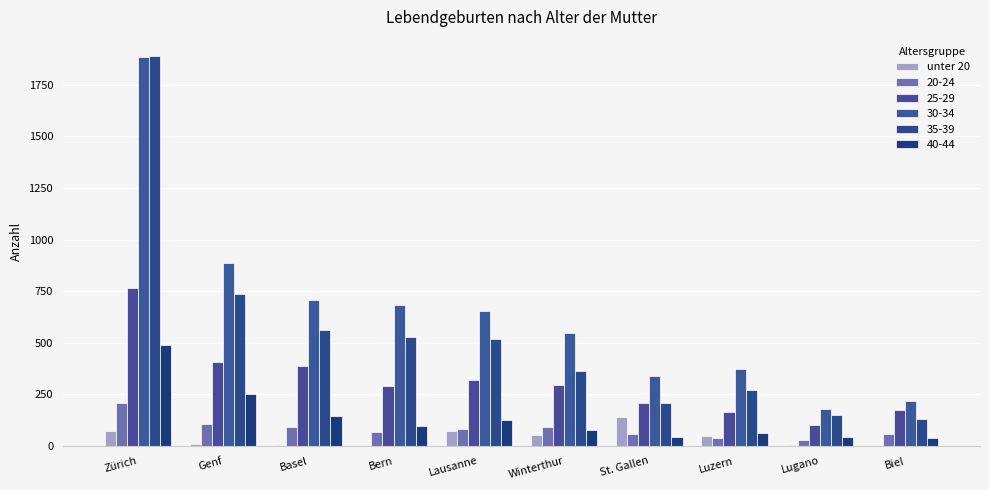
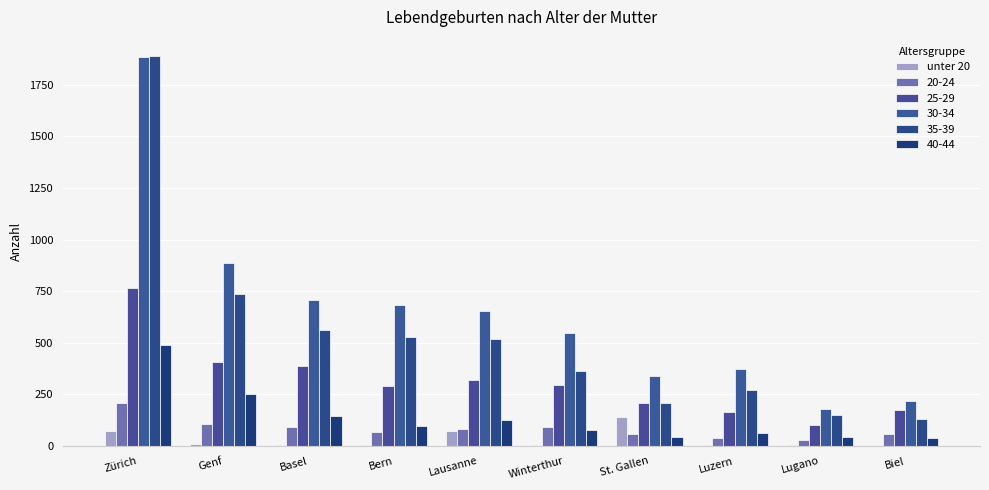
  {
    "unter 20": {
      "Zürich": 70,
      "Lausanne": 70,
-     "Winterthur": 60,
+     "Winterthur": 10,
      "St. Gallen": 140,
-     "Luzern": 50,
+     "Luzern": 0,
      "Biel": 0
    }
  }
